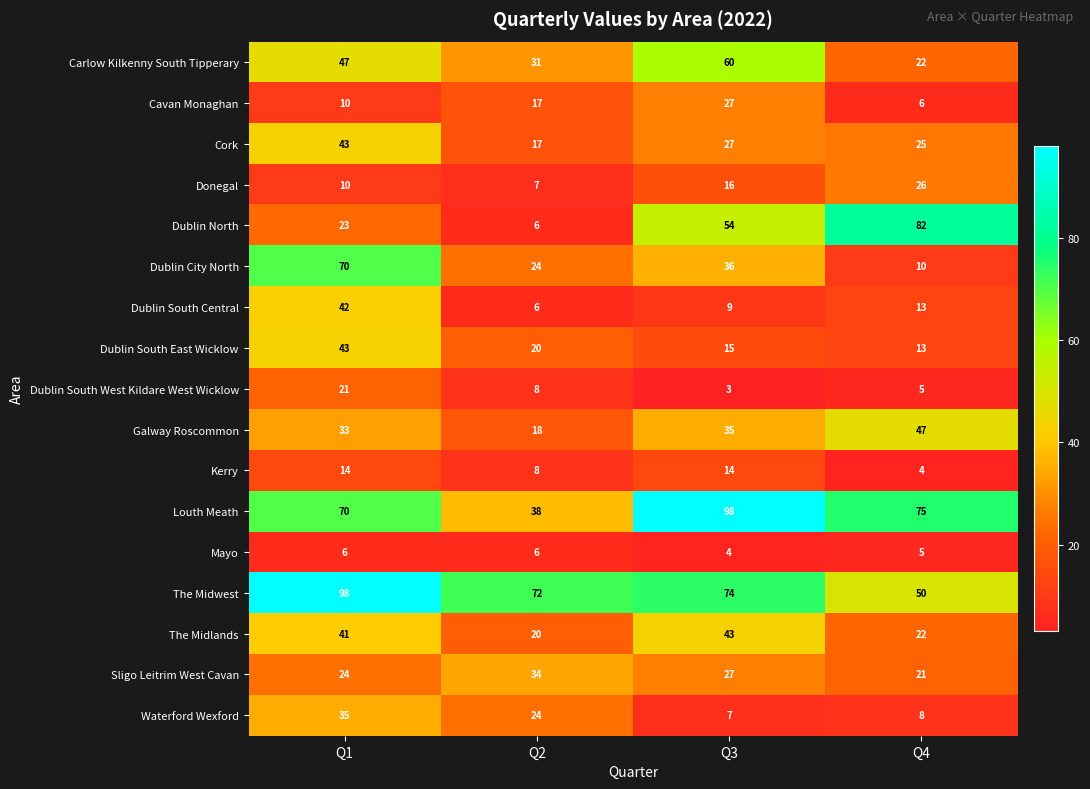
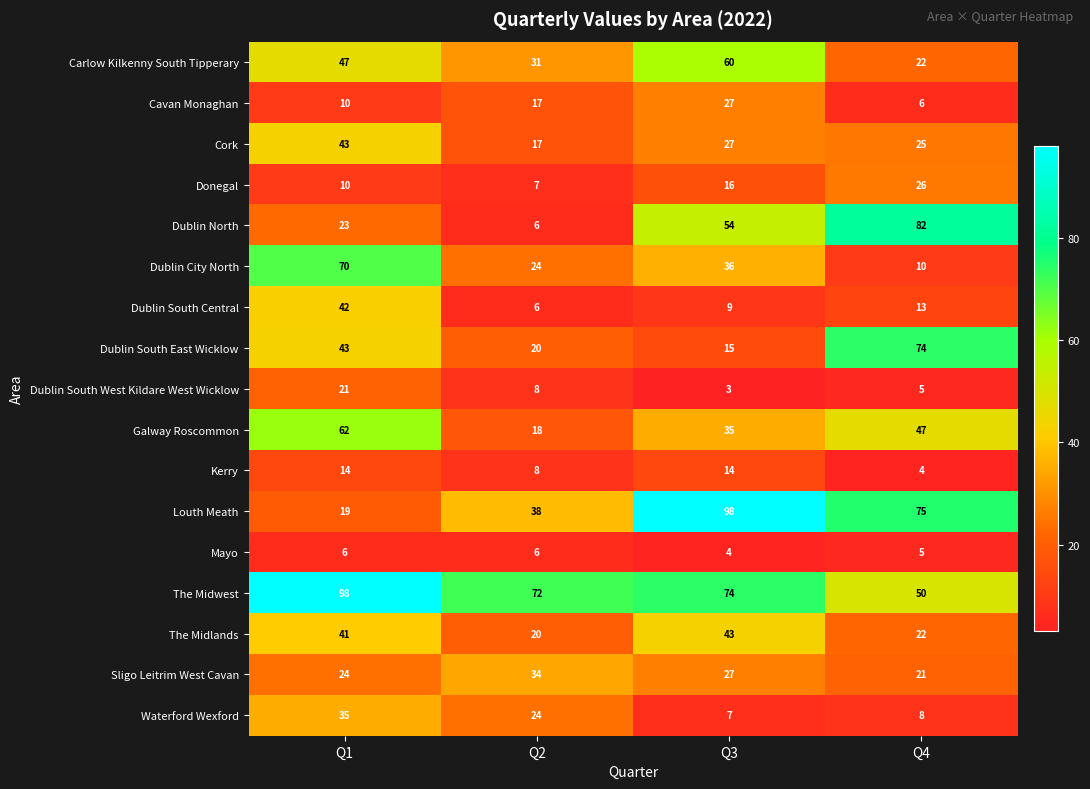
  {
    "Carlow Kilkenny South Tipperary": {
      "Q1": 47,
      "Q2": 31,
      "Q3": 60,
      "Q4": 22
    },
    "Cavan Monaghan": {
      "Q1": 10,
      "Q2": 17,
      "Q3": 27,
      "Q4": 6
    },
    "Cork": {
      "Q1": 43,
      "Q2": 17,
      "Q3": 27,
      "Q4": 25
    },
    "Donegal": {
      "Q1": 10,
      "Q2": 7,
      "Q3": 16,
      "Q4": 26
    },
    "Dublin North": {
      "Q1": 23,
      "Q2": 6,
      "Q3": 54,
      "Q4": 82
    },
    "Dublin City North": {
      "Q1": 70,
      "Q2": 24,
      "Q3": 36,
      "Q4": 10
    },
    "Dublin South Central": {
      "Q1": 42,
      "Q2": 6,
      "Q3": 9,
      "Q4": 13
    },
    "Dublin South East Wicklow": {
      "Q1": 43,
      "Q2": 20,
      "Q3": 15,
-     "Q4": 13
+     "Q4": 74
    },
    "Dublin South West Kildare West Wicklow": {
      "Q1": 21,
      "Q2": 8,
      "Q3": 3,
      "Q4": 5
    },
    "Galway Roscommon": {
-     "Q1": 33,
+     "Q1": 62,
      "Q2": 18,
      "Q3": 35,
      "Q4": 47
    },
    "Kerry": {
      "Q1": 14,
      "Q2": 8,
      "Q3": 14,
      "Q4": 4
    },
    "Louth Meath": {
-     "Q1": 70,
+     "Q1": 19,
      "Q2": 38,
      "Q3": 98,
      "Q4": 75
    },
    "Mayo": {
      "Q1": 6,
      "Q2": 6,
      "Q3": 4,
      "Q4": 5
    },
    "The Midwest": {
      "Q1": 98,
      "Q2": 72,
      "Q3": 74,
      "Q4": 50
    },
    "The Midlands": {
      "Q1": 41,
      "Q2": 20,
      "Q3": 43,
      "Q4": 22
    },
    "Sligo Leitrim West Cavan": {
      "Q1": 24,
      "Q2": 34,
      "Q3": 27,
      "Q4": 21
    },
    "Waterford Wexford": {
      "Q1": 35,
      "Q2": 24,
      "Q3": 7,
      "Q4": 8
    }
  }
